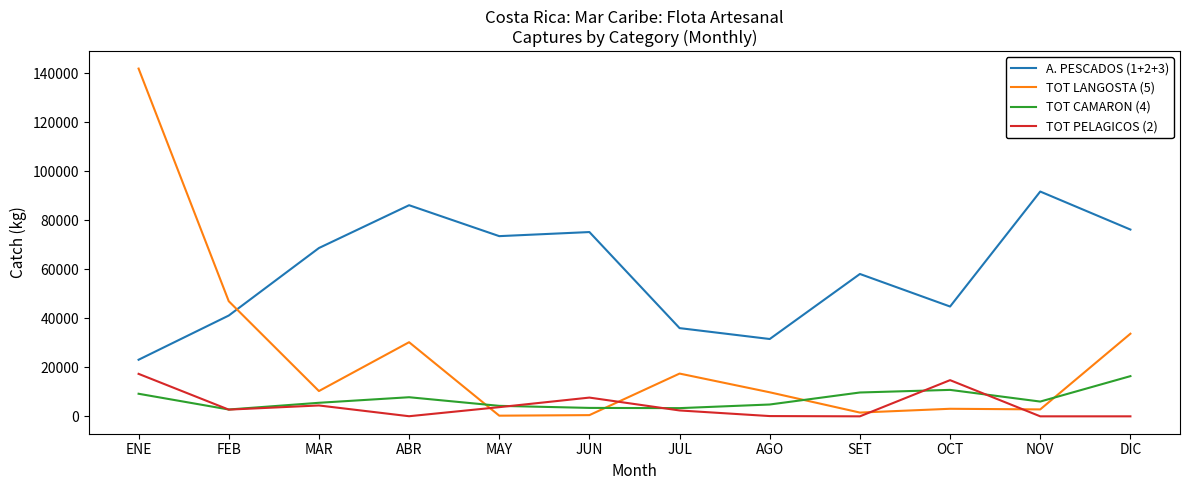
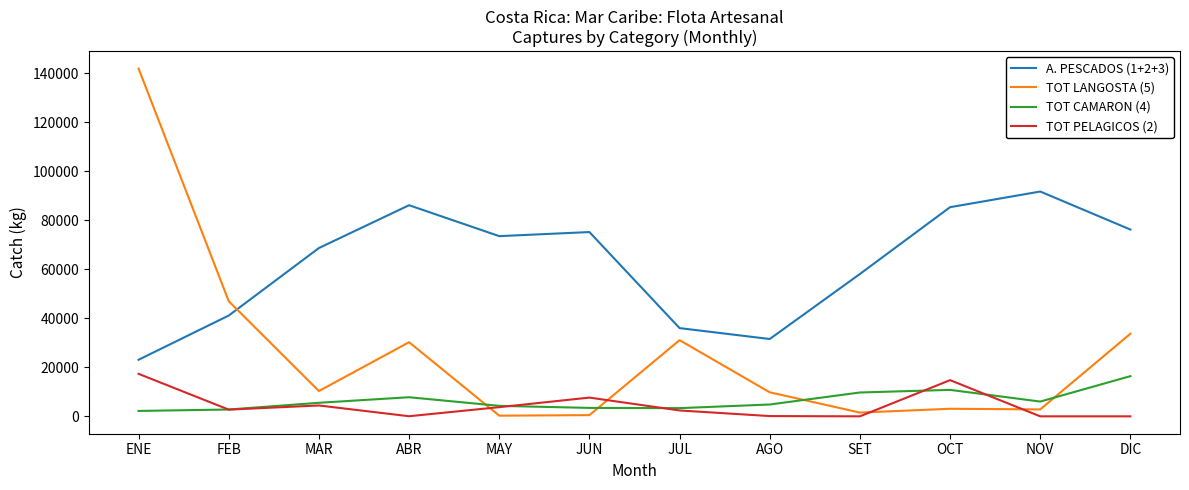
  {
    "A. PESCADOS (1+2+3)": {
      "ENE": 23000,
      "FEB": 41000,
      "MAR": 69000,
      "ABR": 86000,
      "MAY": 74000,
      "JUN": 75000,
      "JUL": 36000,
      "AGO": 32000,
      "SET": 58000,
-     "OCT": 45000,
+     "OCT": 85000,
      "NOV": 92000,
      "DIC": 76000
    },
    "TOT LANGOSTA (5)": {
      "ENE": 142000,
      "FEB": 47000,
      "MAR": 10000,
      "ABR": 30000,
      "MAY": 0,
      "JUN": 0,
-     "JUL": 17000,
+     "JUL": 31000,
      "AGO": 10000,
      "SET": 2000,
      "OCT": 3000,
      "NOV": 3000,
      "DIC": 34000
    },
    "TOT CAMARON (4)": {
-     "ENE": 9000,
+     "ENE": 2000,
      "MAR": 6000,
      "ABR": 8000,
      "JUN": 3000,
      "AGO": 5000,
      "SET": 10000,
      "OCT": 11000,
      "NOV": 6000,
      "DIC": 16000
    },
    "TOT PELAGICOS (2)": {
      "ENE": 17000,
      "MAR": 4000,
      "ABR": 0,
      "JUN": 8000,
      "AGO": 0,
      "SET": 0,
      "OCT": 15000,
      "NOV": 0,
      "DIC": 0
    }
  }
